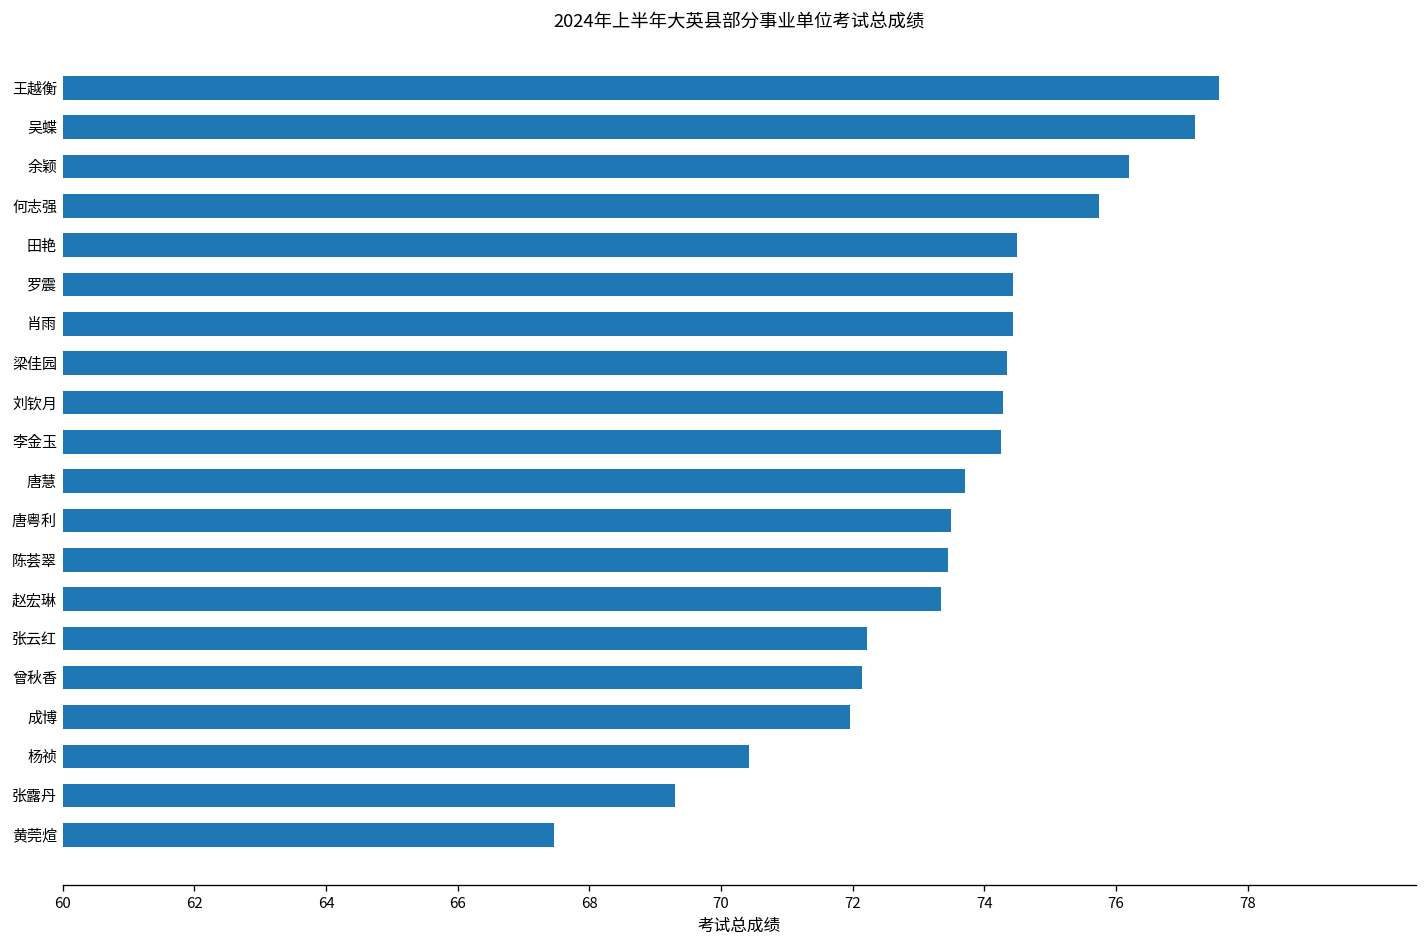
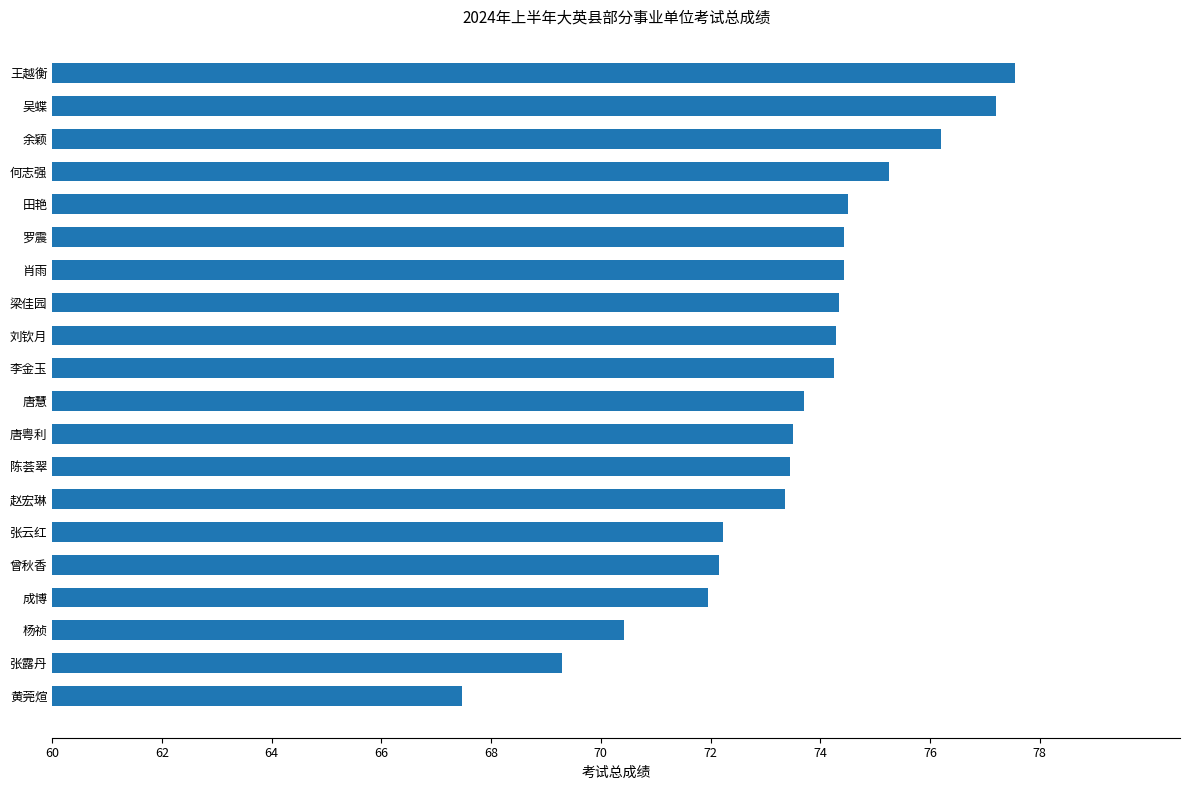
  {
    "王越衡": 77.6,
    "吴蝶": 77.2,
    "余颖": 76.2,
-   "何志强": 75.8,
+   "何志强": 75.3,
    "田艳": 74.5,
    "罗震": 74.4,
    "肖雨": 74.4,
    "梁佳园": 74.3,
    "刘钦月": 74.3,
    "李金玉": 74.3,
    "唐慧": 73.7,
    "唐粤利": 73.5,
    "陈荟翠": 73.5,
    "赵宏琳": 73.4,
    "张云红": 72.2,
    "曾秋香": 72.2,
    "成博": 72.0,
    "杨祯": 70.4,
    "张露丹": 69.3,
    "黄莞煊": 67.5
  }
